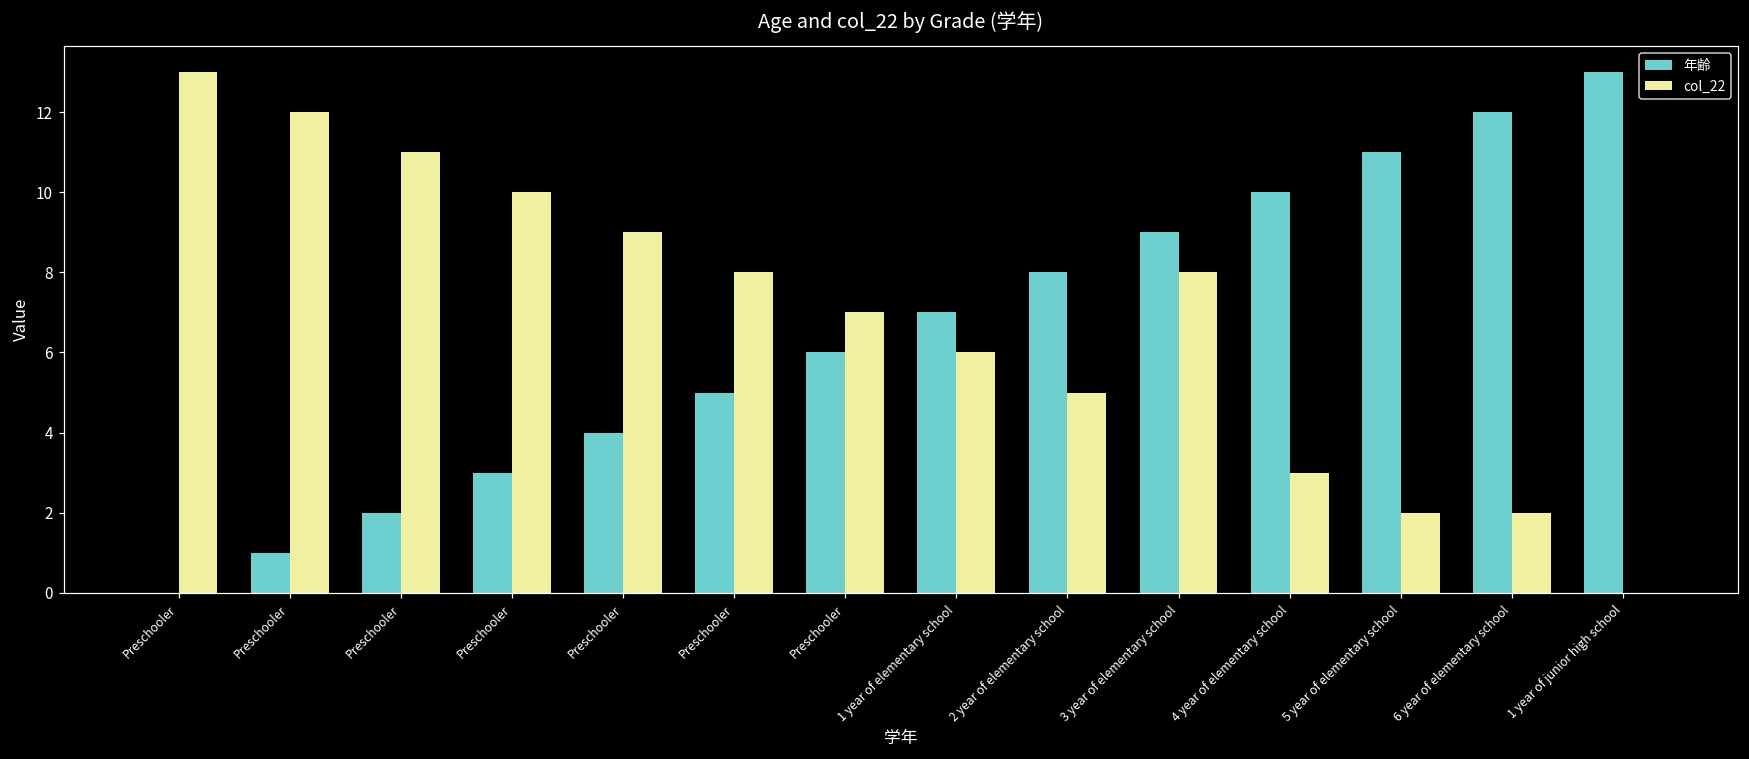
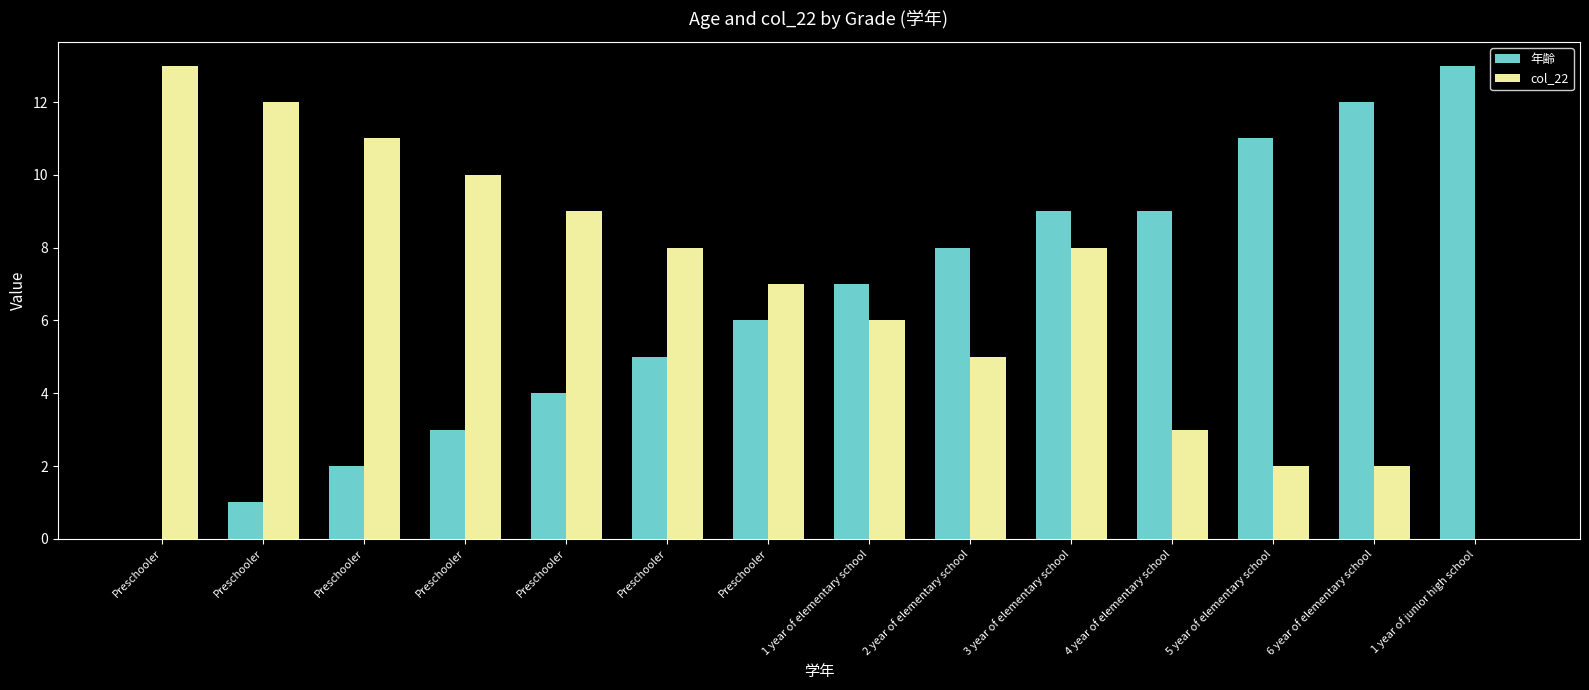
  {
    "年齢": {
      "1 year of elementary school": 7,
      "2 year of elementary school": 8,
      "3 year of elementary school": 9,
-     "4 year of elementary school": 10,
+     "4 year of elementary school": 9,
      "5 year of elementary school": 11,
      "6 year of elementary school": 12,
      "1 year of junior high school": 13
    },
    "col_22": {
      "1 year of elementary school": 6,
      "2 year of elementary school": 5,
      "3 year of elementary school": 8,
      "4 year of elementary school": 3,
      "5 year of elementary school": 2,
      "6 year of elementary school": 2,
      "1 year of junior high school": 0
    }
  }
